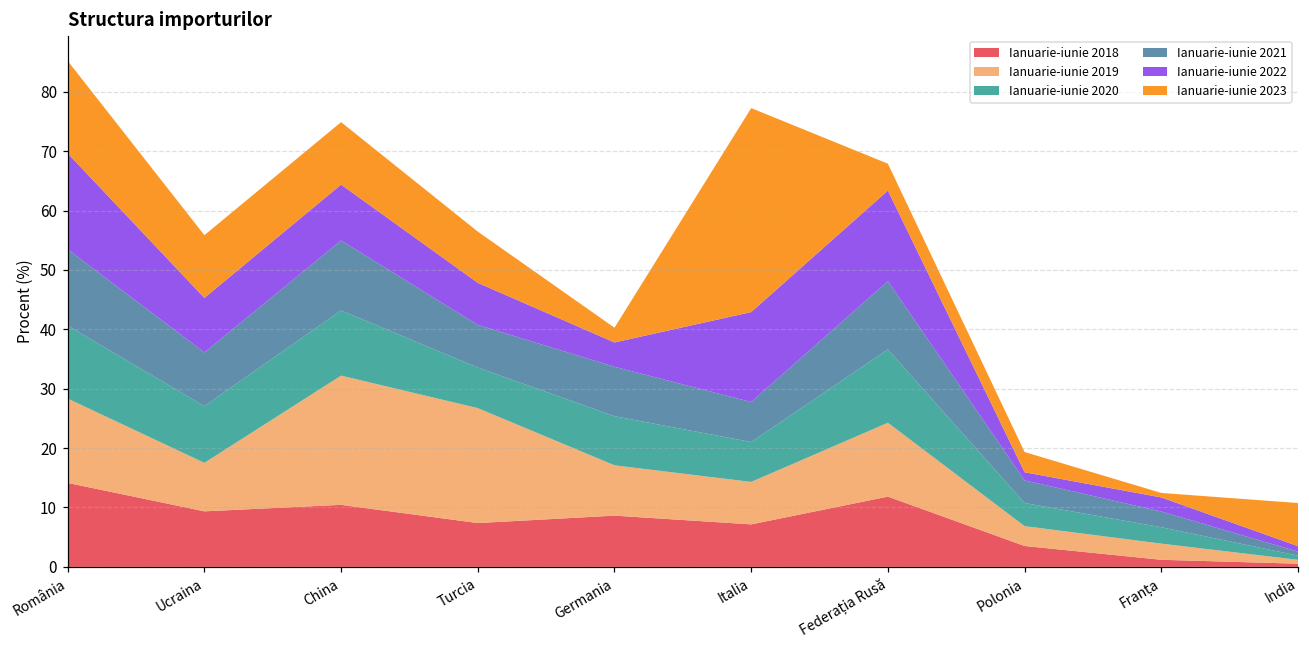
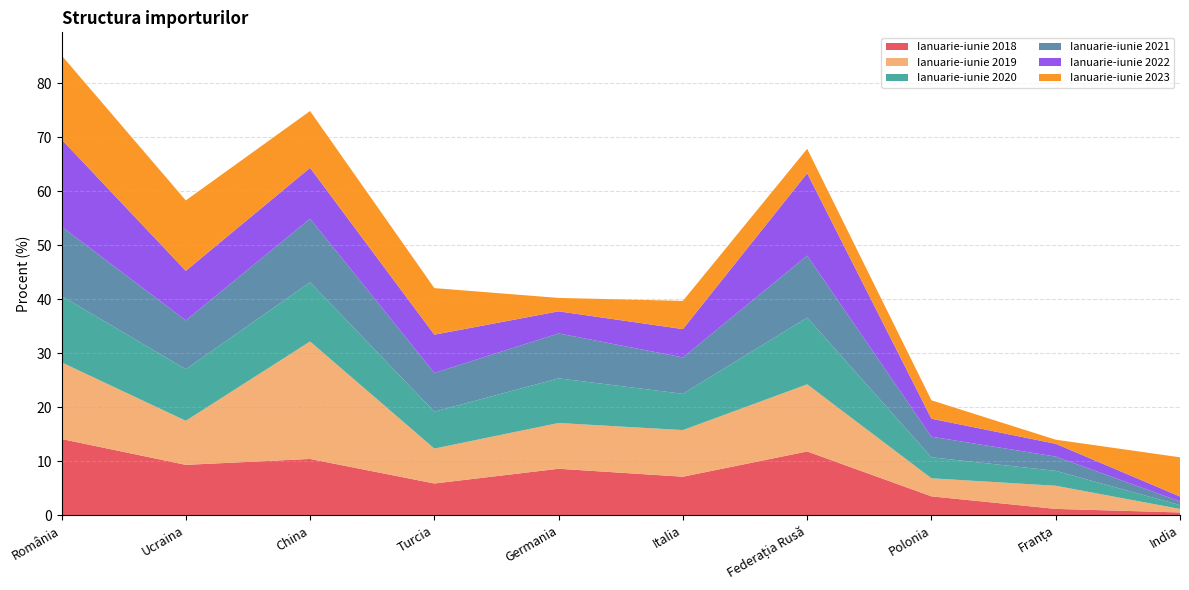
  {
    "Ianuarie-iunie 2018": {
      "România": 14,
      "Ucraina": 9,
      "China": 10,
-     "Turcia": 7,
+     "Turcia": 6,
      "Germania": 9,
      "Italia": 7,
      "Federația Rusă": 12,
      "Polonia": 4,
      "Franța": 1,
      "India": 1
    },
    "Ianuarie-iunie 2019": {
      "România": 14,
      "Ucraina": 8,
      "China": 22,
-     "Turcia": 19,
+     "Turcia": 6,
      "Germania": 8,
-     "Italia": 7,
+     "Italia": 9,
      "Federația Rusă": 12,
      "Polonia": 3,
-     "Franța": 3,
+     "Franța": 4,
      "India": 1
    },
    "Ianuarie-iunie 2022": {
      "România": 16,
      "Ucraina": 9,
      "China": 9,
      "Turcia": 7,
      "Germania": 4,
-     "Italia": 15,
+     "Italia": 5,
      "Federația Rusă": 15,
-     "Polonia": 1,
+     "Polonia": 3,
      "Franța": 2,
      "India": 1
    },
    "Ianuarie-iunie 2023": {
      "România": 16,
-     "Ucraina": 11,
+     "Ucraina": 13,
      "China": 11,
      "Turcia": 9,
      "Germania": 2,
-     "Italia": 34,
+     "Italia": 5,
      "Federația Rusă": 5,
      "Polonia": 3,
      "Franța": 1,
      "India": 7
    }
  }
